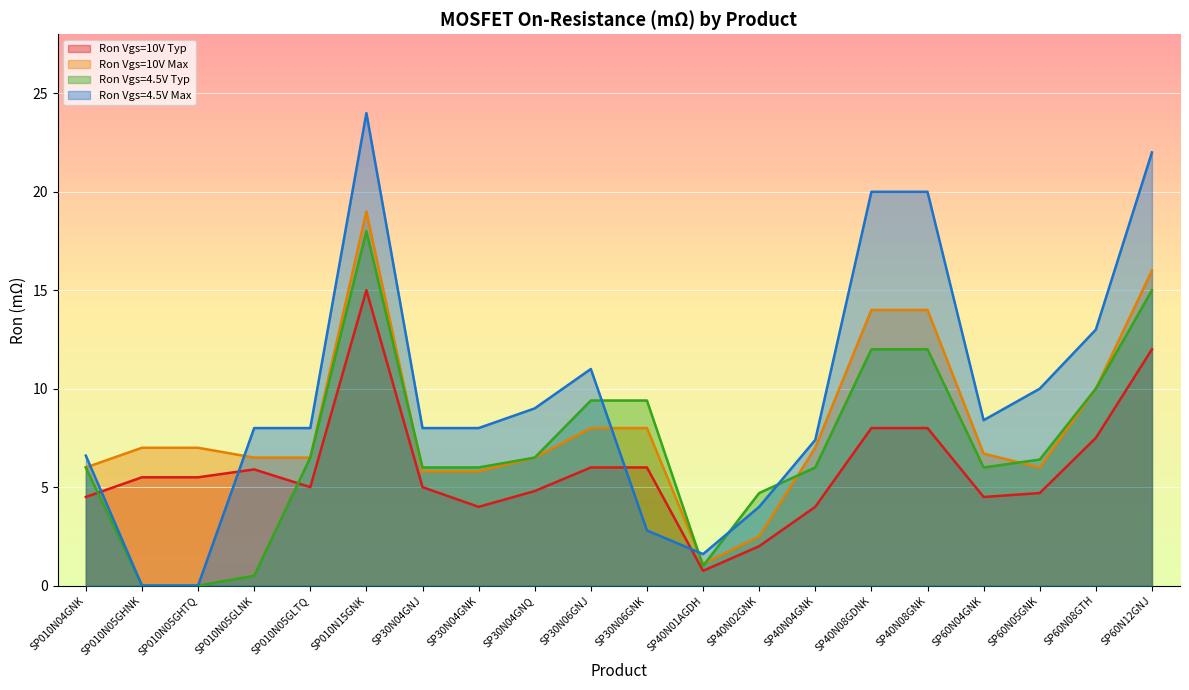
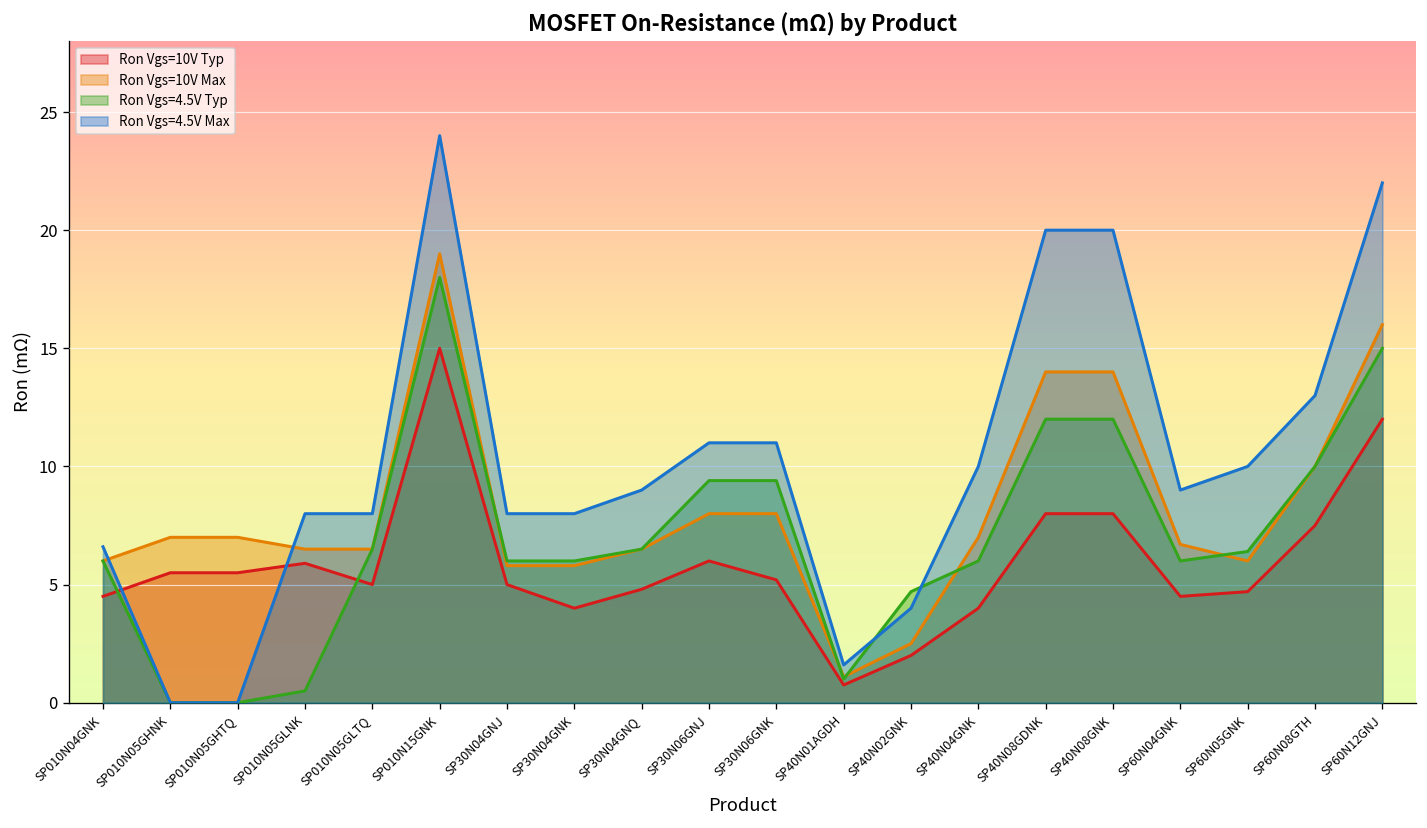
  {
    "Ron Vgs=10V Typ": {
      "SP010N04GNK": 4.5,
      "SP010N05GHNK": 5.5,
      "SP010N05GHTQ": 5.5,
      "SP010N05GLNK": 5.9,
      "SP010N05GLTQ": 5.0,
      "SP010N15GNK": 15.0,
      "SP30N04GNJ": 5.0,
      "SP30N04GNK": 4.0,
      "SP30N04GNQ": 4.8,
      "SP30N06GNJ": 6.0,
-     "SP30N06GNK": 6.0,
+     "SP30N06GNK": 5.2,
      "SP40N01AGDH": 0.8,
      "SP40N02GNK": 2.0,
      "SP40N04GNK": 4.0,
      "SP40N08GDNK": 8.0,
      "SP40N08GNK": 8.0,
      "SP60N04GNK": 4.5,
      "SP60N05GNK": 4.7,
      "SP60N08GTH": 7.5,
      "SP60N12GNJ": 12.0
    },
    "Ron Vgs=10V Max": {
      "SP010N05GHNK": 7.0,
      "SP010N05GHTQ": 7.0,
      "SP010N05GLNK": 6.5,
      "SP010N15GNK": 19.0,
      "SP30N04GNJ": 5.8,
      "SP30N04GNK": 5.8,
      "SP30N06GNJ": 8.0,
      "SP30N06GNK": 8.0,
      "SP40N02GNK": 2.5,
      "SP40N04GNK": 7.0,
      "SP40N08GDNK": 14.0,
      "SP40N08GNK": 14.0,
      "SP60N04GNK": 6.7,
      "SP60N05GNK": 6.0,
      "SP60N12GNJ": 16.0
    },
    "Ron Vgs=4.5V Typ": {
      "SP010N05GLNK": 0.5,
      "SP010N15GNK": 18.0,
      "SP30N04GNJ": 6.0,
      "SP30N04GNK": 6.0,
      "SP30N06GNJ": 9.4,
      "SP30N06GNK": 9.4,
      "SP40N02GNK": 4.7,
      "SP40N04GNK": 6.0,
      "SP40N08GDNK": 12.0,
      "SP40N08GNK": 12.0,
      "SP60N04GNK": 6.0,
      "SP60N05GNK": 6.4,
      "SP60N12GNJ": 15.0
    },
    "Ron Vgs=4.5V Max": {
      "SP010N04GNK": 6.6,
      "SP010N05GLNK": 8.0,
      "SP010N05GLTQ": 8.0,
      "SP010N15GNK": 24.0,
      "SP30N04GNJ": 8.0,
      "SP30N04GNK": 8.0,
      "SP30N04GNQ": 9.0,
      "SP30N06GNJ": 11.0,
-     "SP30N06GNK": 2.8,
+     "SP30N06GNK": 11.0,
      "SP40N01AGDH": 1.6,
      "SP40N02GNK": 4.0,
-     "SP40N04GNK": 7.4,
+     "SP40N04GNK": 10.0,
      "SP40N08GDNK": 20.0,
      "SP40N08GNK": 20.0,
-     "SP60N04GNK": 8.4,
+     "SP60N04GNK": 9.0,
      "SP60N05GNK": 10.0,
      "SP60N08GTH": 13.0,
      "SP60N12GNJ": 22.0
    }
  }
